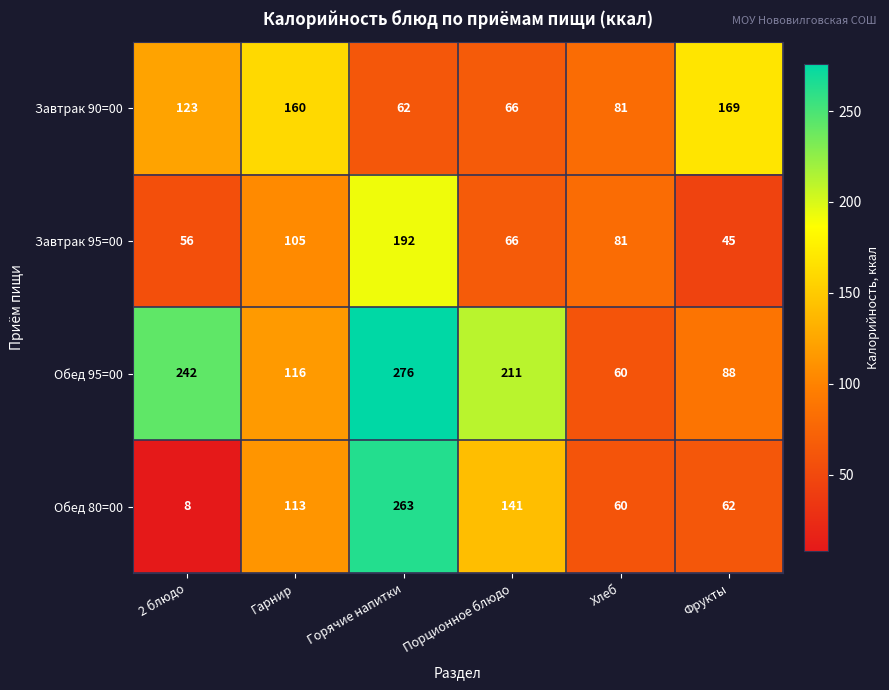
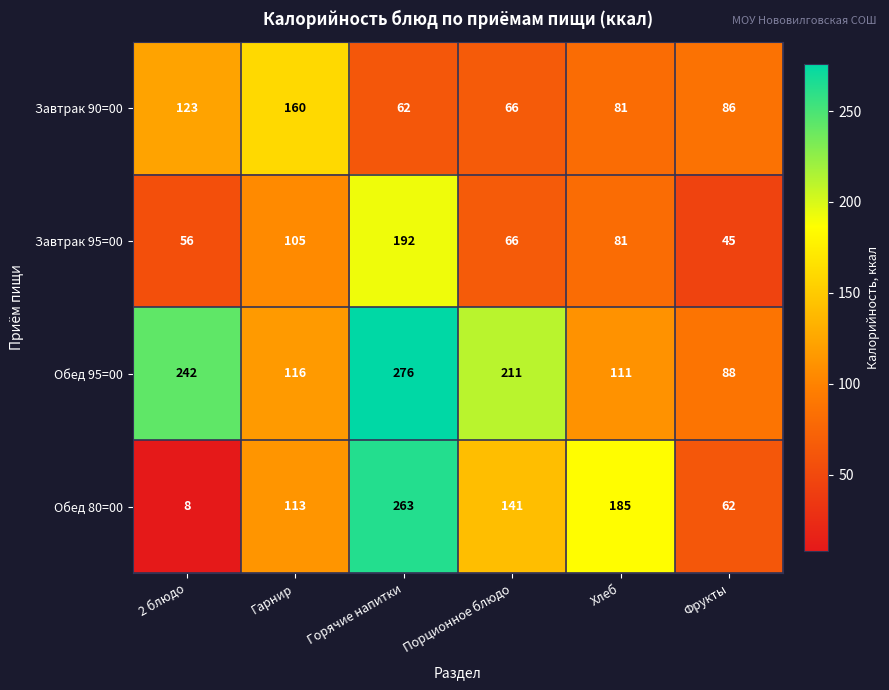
  {
    "Завтрак 90=00": {
      "2 блюдо": 123,
      "Гарнир": 160,
      "Горячие напитки": 62,
      "Порционное блюдо": 66,
      "Хлеб": 81,
-     "Фрукты": 169
+     "Фрукты": 86
    },
    "Завтрак 95=00": {
      "2 блюдо": 56,
      "Гарнир": 105,
      "Горячие напитки": 192,
      "Порционное блюдо": 66,
      "Хлеб": 81,
      "Фрукты": 45
    },
    "Обед 95=00": {
      "2 блюдо": 242,
      "Гарнир": 116,
      "Горячие напитки": 276,
      "Порционное блюдо": 211,
-     "Хлеб": 60,
+     "Хлеб": 111,
      "Фрукты": 88
    },
    "Обед 80=00": {
      "2 блюдо": 8,
      "Гарнир": 113,
      "Горячие напитки": 263,
      "Порционное блюдо": 141,
-     "Хлеб": 60,
+     "Хлеб": 185,
      "Фрукты": 62
    }
  }
